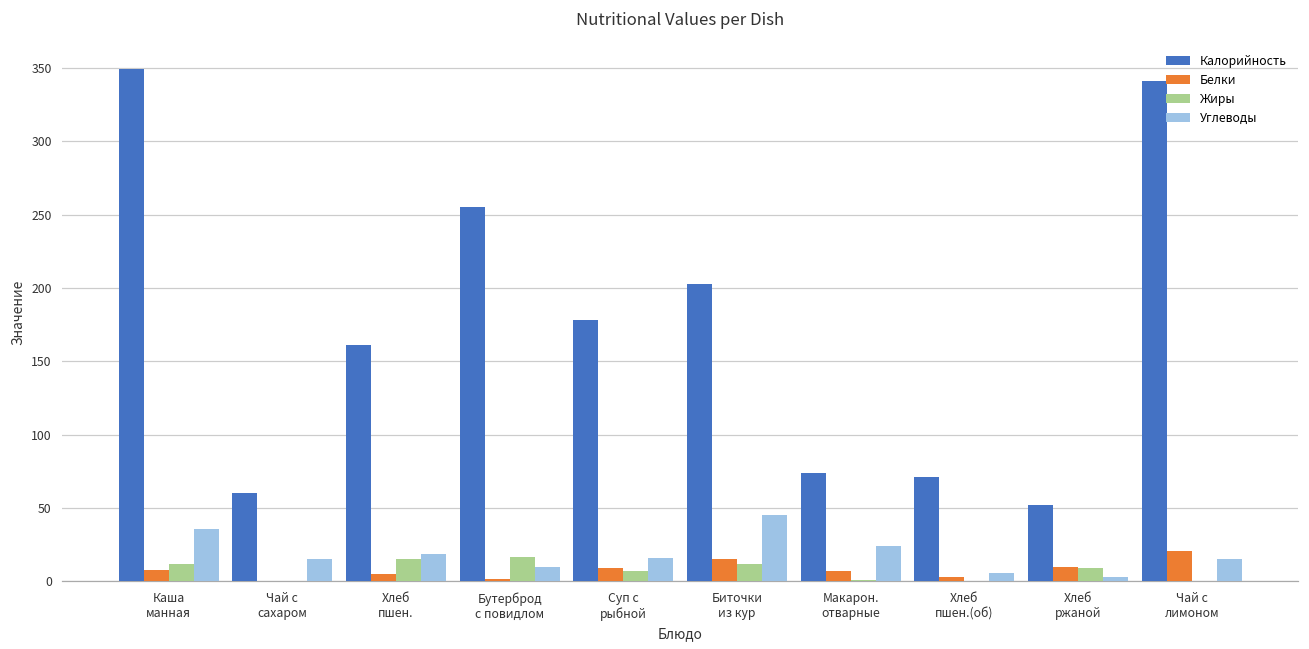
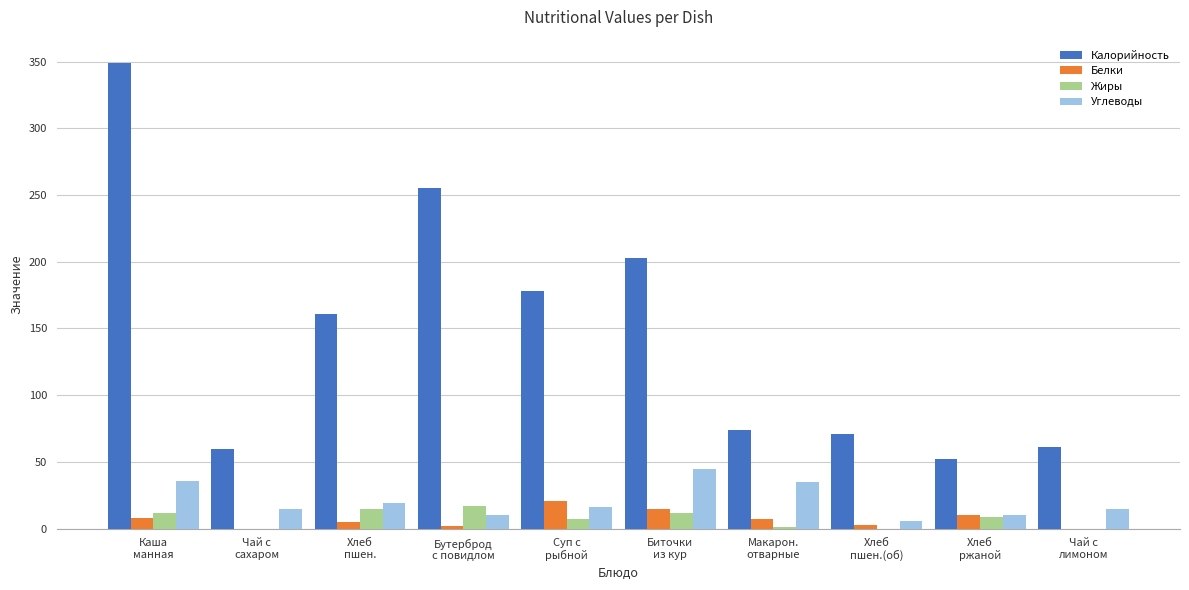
  {
    "Калорийность": {
      "Каша манная": 349,
      "Чай с сахаром": 60,
      "Хлеб пшен.": 161,
      "Бутерброд с повидлом": 255,
      "Суп с рыбной": 178,
      "Биточки из кур": 203,
      "Макарон. отварные": 74,
      "Хлеб пшен.(об)": 71,
      "Хлеб ржаной": 52,
-     "Чай с лимоном": 341
+     "Чай с лимоном": 61
    },
    "Белки": {
      "Каша манная": 8,
      "Чай с сахаром": 0,
      "Хлеб пшен.": 5,
      "Бутерброд с повидлом": 2,
-     "Суп с рыбной": 9,
+     "Суп с рыбной": 21,
      "Биточки из кур": 15,
      "Макарон. отварные": 7,
      "Хлеб пшен.(об)": 3,
      "Хлеб ржаной": 10,
-     "Чай с лимоном": 21
+     "Чай с лимоном": 0
    },
    "Жиры": {
      "Каша манная": 12,
      "Чай с сахаром": 0,
      "Хлеб пшен.": 15,
      "Бутерброд с повидлом": 17,
      "Суп с рыбной": 7,
      "Биточки из кур": 12,
      "Хлеб пшен.(об)": 0,
      "Хлеб ржаной": 9,
      "Чай с лимоном": 0
    },
    "Углеводы": {
      "Каша манная": 36,
      "Чай с сахаром": 15,
      "Хлеб пшен.": 19,
      "Бутерброд с повидлом": 10,
      "Суп с рыбной": 16,
      "Биточки из кур": 45,
-     "Макарон. отварные": 24,
+     "Макарон. отварные": 35,
      "Хлеб пшен.(об)": 6,
-     "Хлеб ржаной": 3,
+     "Хлеб ржаной": 10,
      "Чай с лимоном": 15
    }
  }
